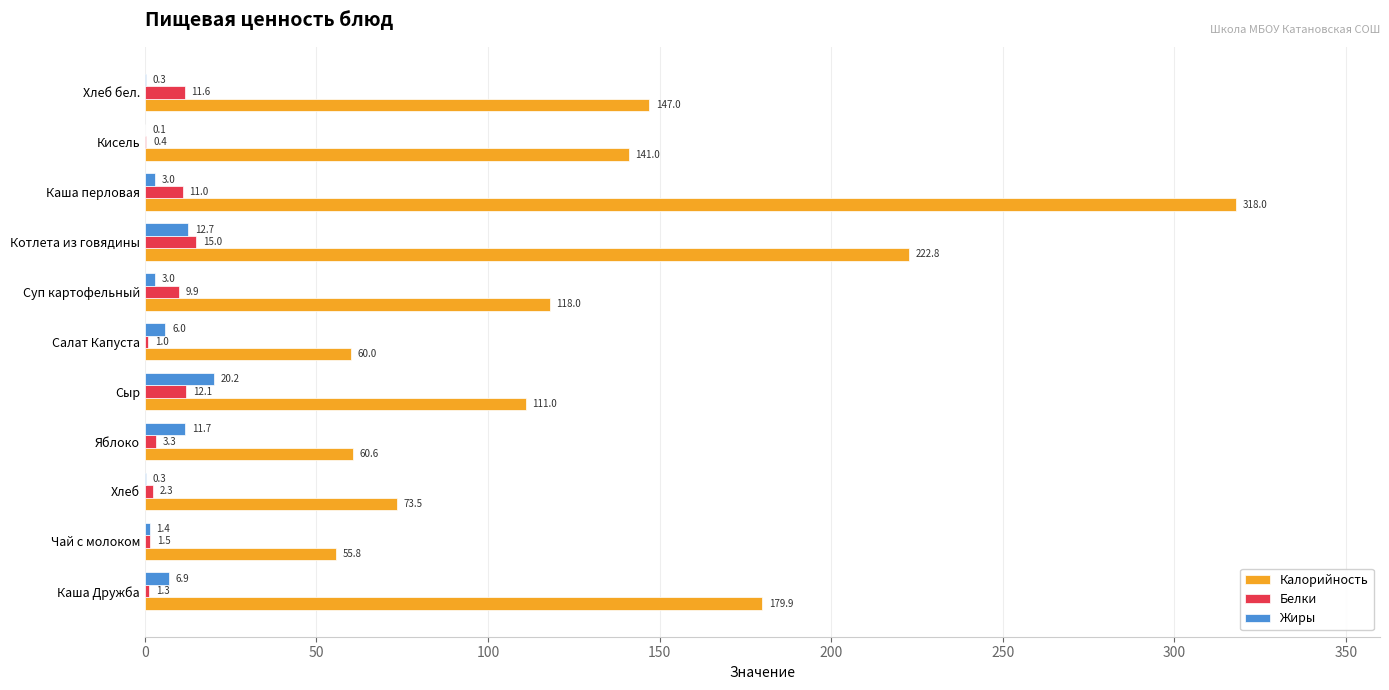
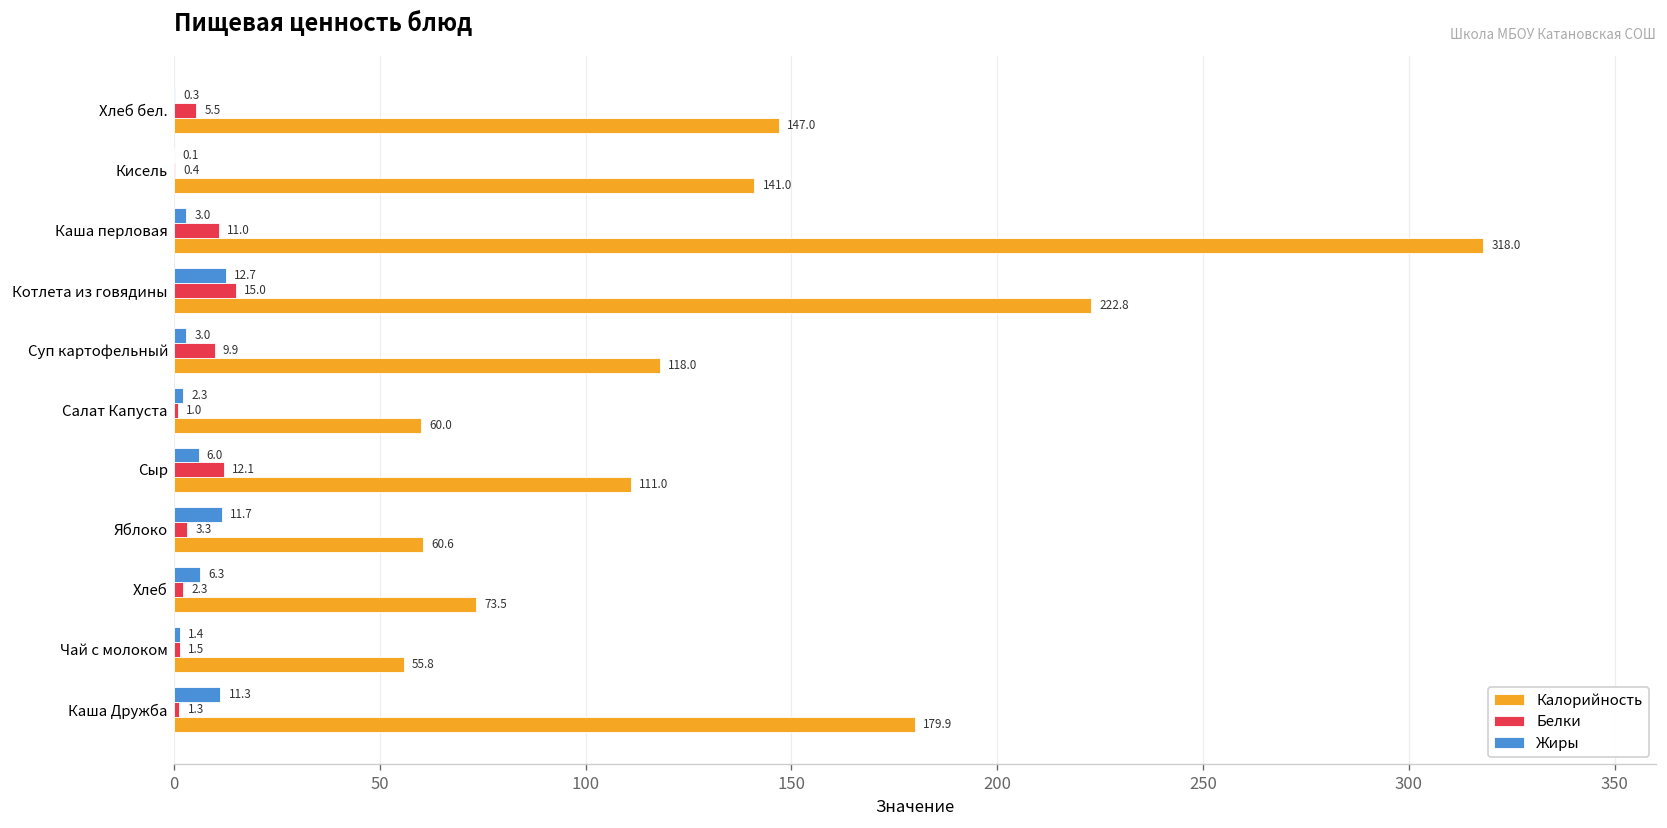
  {
    "Калорийность": {
      "Хлеб бел.": 147.0,
      "Кисель": 141.0,
      "Каша перловая": 318.0,
      "Котлета из говядины": 222.8,
      "Суп картофельный": 118.0,
      "Салат Капуста": 60.0,
      "Сыр": 111.0,
      "Яблоко": 60.6,
      "Хлеб": 73.5,
      "Чай с молоком": 55.8,
      "Каша Дружба": 179.9
    },
    "Белки": {
-     "Хлеб бел.": 11.6,
+     "Хлеб бел.": 5.5,
      "Кисель": 0.4,
      "Каша перловая": 11.0,
      "Котлета из говядины": 15.0,
      "Суп картофельный": 9.9,
      "Салат Капуста": 1.0,
      "Сыр": 12.1,
      "Яблоко": 3.3,
      "Хлеб": 2.3,
      "Чай с молоком": 1.5,
      "Каша Дружба": 1.3
    },
    "Жиры": {
      "Хлеб бел.": 0.3,
      "Кисель": 0.1,
      "Каша перловая": 3.0,
      "Котлета из говядины": 12.7,
      "Суп картофельный": 3.0,
-     "Салат Капуста": 6.0,
-     "Сыр": 20.2,
+     "Салат Капуста": 2.3,
+     "Сыр": 6.0,
      "Яблоко": 11.7,
-     "Хлеб": 0.3,
+     "Хлеб": 6.3,
      "Чай с молоком": 1.4,
-     "Каша Дружба": 6.9
+     "Каша Дружба": 11.3
    }
  }
